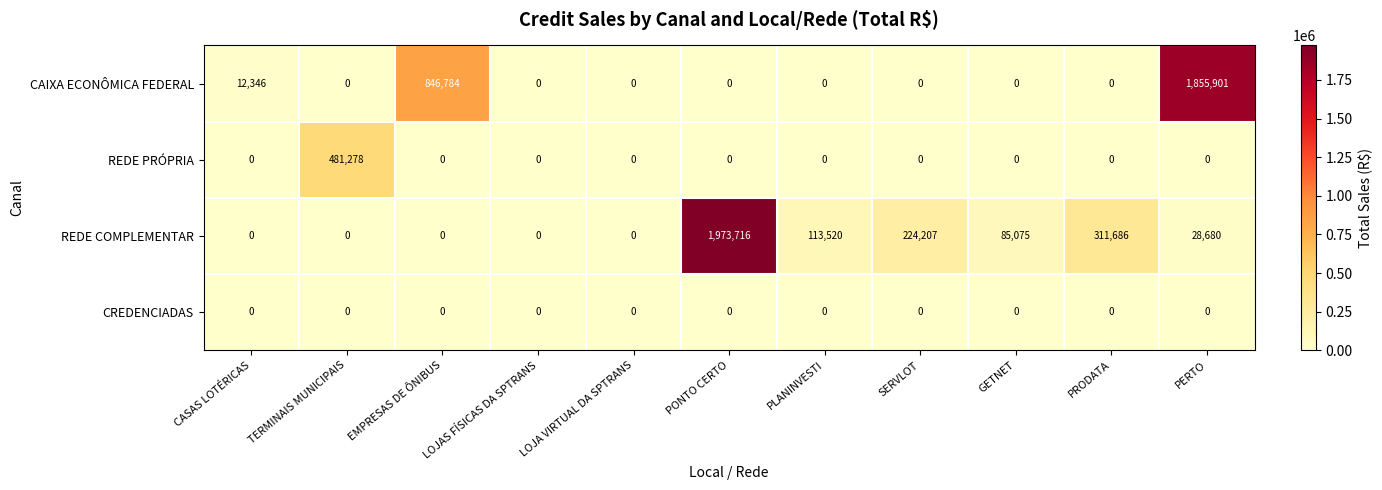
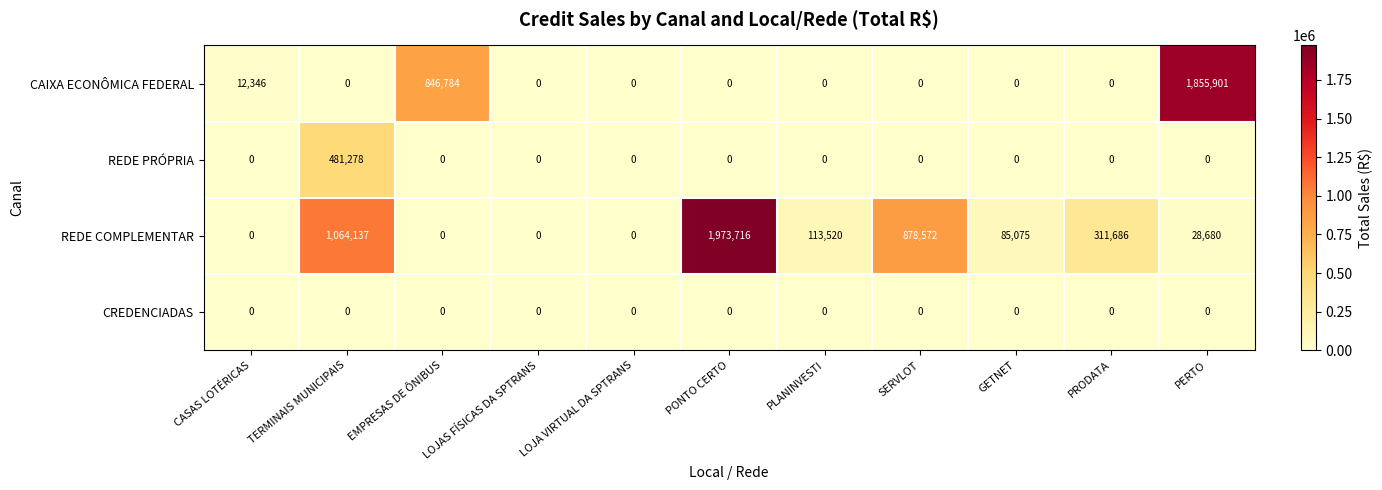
  {
    "CAIXA ECONÔMICA FEDERAL": {
      "CASAS LOTÉRICAS": "12,346",
      "TERMINAIS MUNICIPAIS": "0",
      "EMPRESAS DE ÔNIBUS": "846,784",
      "LOJAS FÍSICAS DA SPTRANS": "0",
      "LOJA VIRTUAL DA SPTRANS": "0",
      "PONTO CERTO": "0",
      "PLANINVESTI": "0",
      "SERVLOT": "0",
      "GETNET": "0",
      "PRODATA": "0",
      "PERTO": "1,855,901"
    },
    "REDE PRÓPRIA": {
      "CASAS LOTÉRICAS": "0",
      "TERMINAIS MUNICIPAIS": "481,278",
      "EMPRESAS DE ÔNIBUS": "0",
      "LOJAS FÍSICAS DA SPTRANS": "0",
      "LOJA VIRTUAL DA SPTRANS": "0",
      "PONTO CERTO": "0",
      "PLANINVESTI": "0",
      "SERVLOT": "0",
      "GETNET": "0",
      "PRODATA": "0",
      "PERTO": "0"
    },
    "REDE COMPLEMENTAR": {
      "CASAS LOTÉRICAS": "0",
-     "TERMINAIS MUNICIPAIS": "0",
+     "TERMINAIS MUNICIPAIS": "1,064,137",
      "EMPRESAS DE ÔNIBUS": "0",
      "LOJAS FÍSICAS DA SPTRANS": "0",
      "LOJA VIRTUAL DA SPTRANS": "0",
      "PONTO CERTO": "1,973,716",
      "PLANINVESTI": "113,520",
-     "SERVLOT": "224,207",
+     "SERVLOT": "878,572",
      "GETNET": "85,075",
      "PRODATA": "311,686",
      "PERTO": "28,680"
    },
    "CREDENCIADAS": {
      "CASAS LOTÉRICAS": "0",
      "TERMINAIS MUNICIPAIS": "0",
      "EMPRESAS DE ÔNIBUS": "0",
      "LOJAS FÍSICAS DA SPTRANS": "0",
      "LOJA VIRTUAL DA SPTRANS": "0",
      "PONTO CERTO": "0",
      "PLANINVESTI": "0",
      "SERVLOT": "0",
      "GETNET": "0",
      "PRODATA": "0",
      "PERTO": "0"
    }
  }
